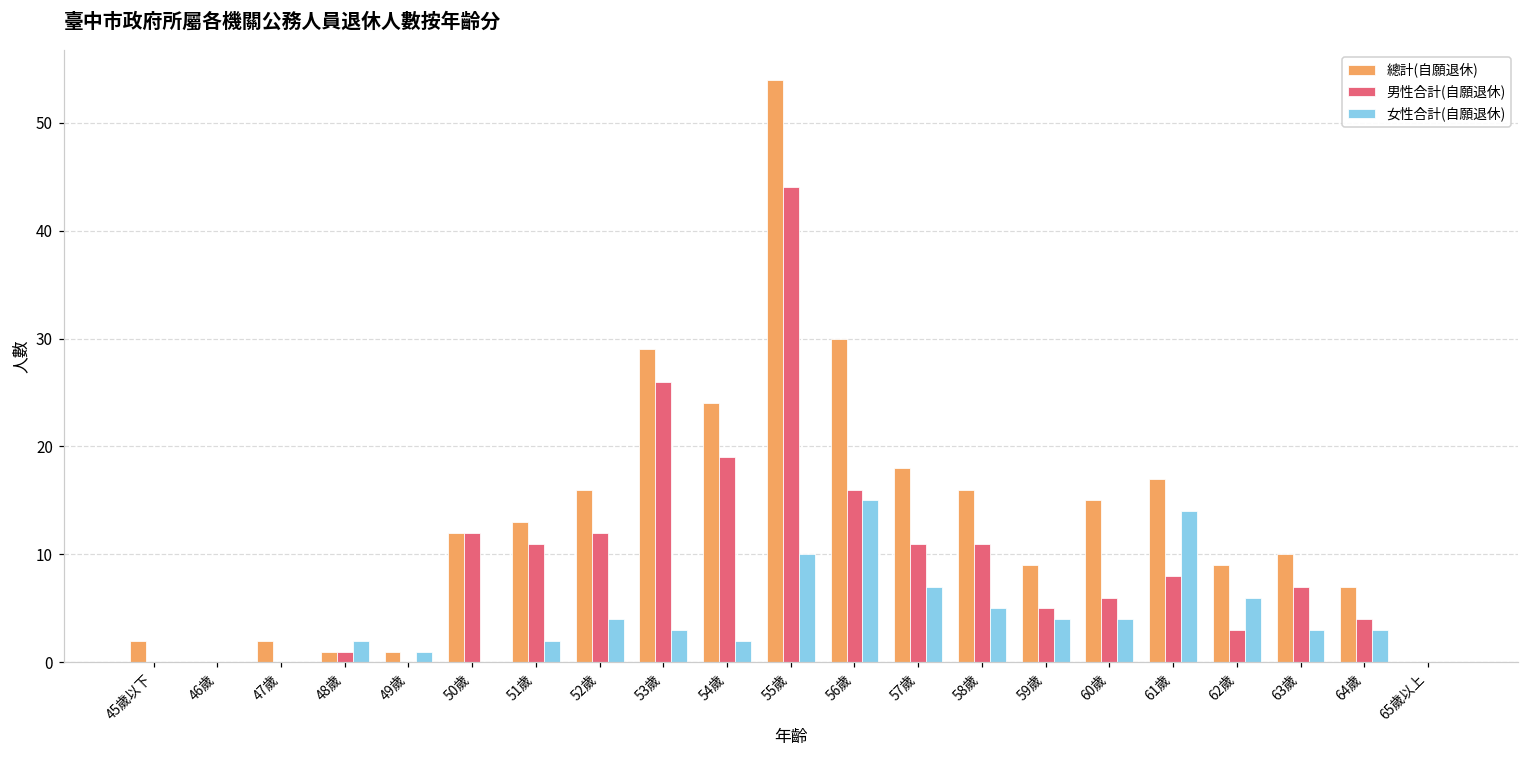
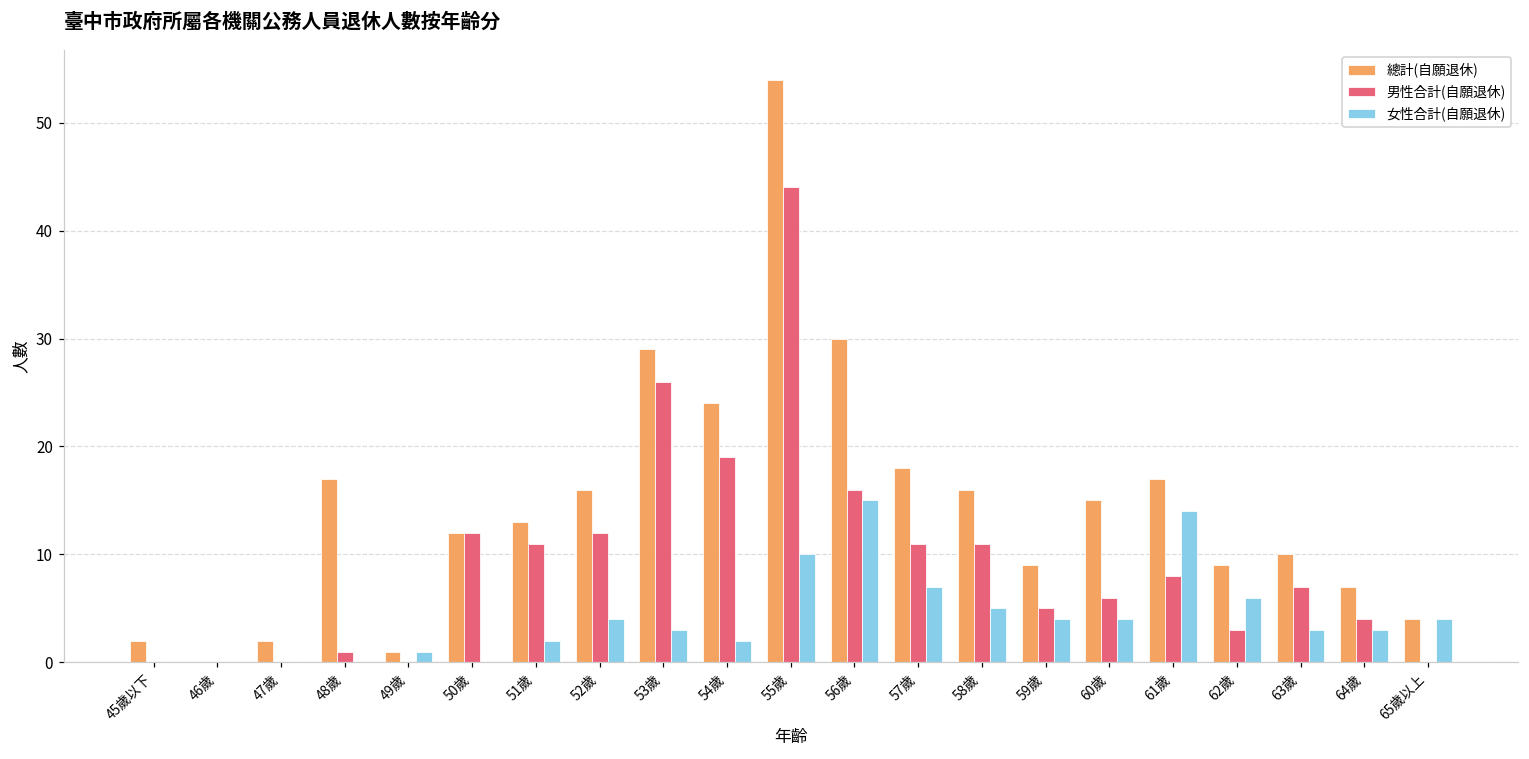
  {
    "總計(自願退休)": {
      "45歲以下": 2,
      "46歲": 0,
      "47歲": 2,
-     "48歲": 1,
+     "48歲": 17,
      "49歲": 1,
      "50歲": 12,
      "51歲": 13,
      "52歲": 16,
      "53歲": 29,
      "54歲": 24,
      "55歲": 54,
      "56歲": 30,
      "57歲": 18,
      "58歲": 16,
      "59歲": 9,
      "60歲": 15,
      "61歲": 17,
      "62歲": 9,
      "63歲": 10,
      "64歲": 7,
-     "65歲以上": 0
+     "65歲以上": 4
    },
    "男性合計(自願退休)": {
      "45歲以下": 0,
      "46歲": 0,
      "47歲": 0,
      "48歲": 1,
      "49歲": 0,
      "50歲": 12,
      "51歲": 11,
      "52歲": 12,
      "53歲": 26,
      "54歲": 19,
      "55歲": 44,
      "56歲": 16,
      "57歲": 11,
      "58歲": 11,
      "59歲": 5,
      "60歲": 6,
      "61歲": 8,
      "62歲": 3,
      "63歲": 7,
      "64歲": 4,
      "65歲以上": 0
    },
    "女性合計(自願退休)": {
      "45歲以下": 0,
      "46歲": 0,
      "47歲": 0,
-     "48歲": 2,
+     "48歲": 0,
      "49歲": 1,
      "50歲": 0,
      "51歲": 2,
      "52歲": 4,
      "53歲": 3,
      "54歲": 2,
      "55歲": 10,
      "56歲": 15,
      "57歲": 7,
      "58歲": 5,
      "59歲": 4,
      "60歲": 4,
      "61歲": 14,
      "62歲": 6,
      "63歲": 3,
      "64歲": 3,
-     "65歲以上": 0
+     "65歲以上": 4
    }
  }
